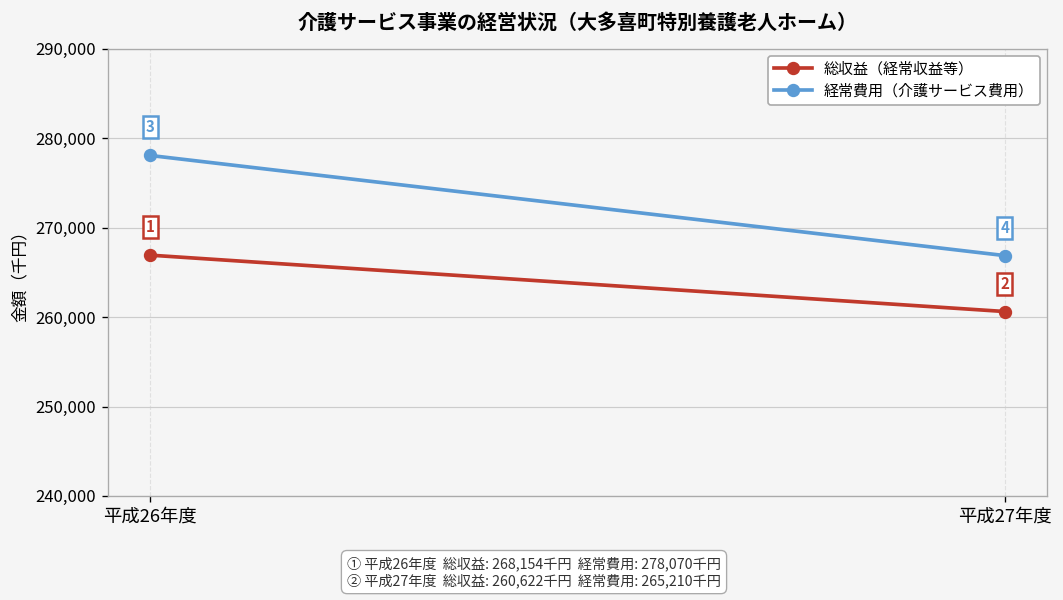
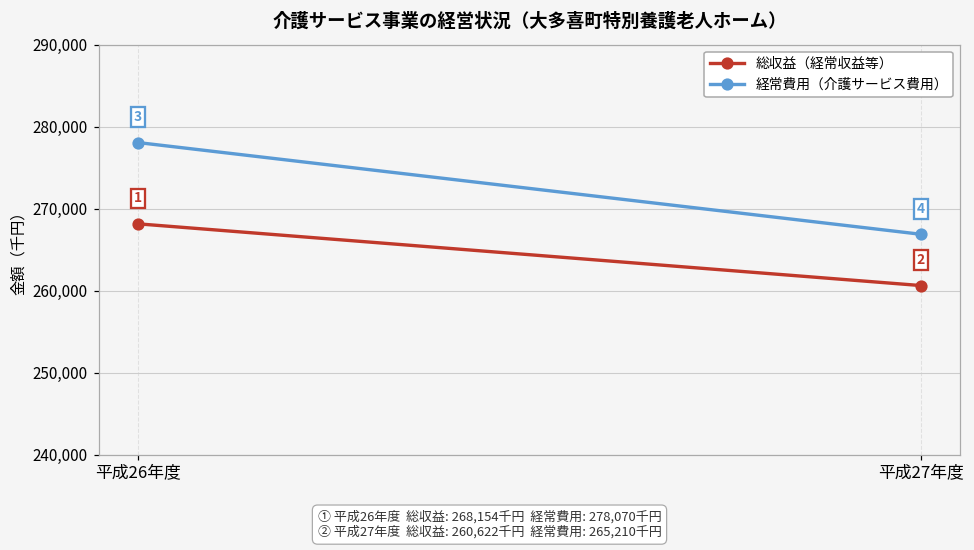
  {
    "総収益（経常収益等）": {
-     "平成26年度": "267,000"
+     "平成26年度": "268,000"
    }
  }
